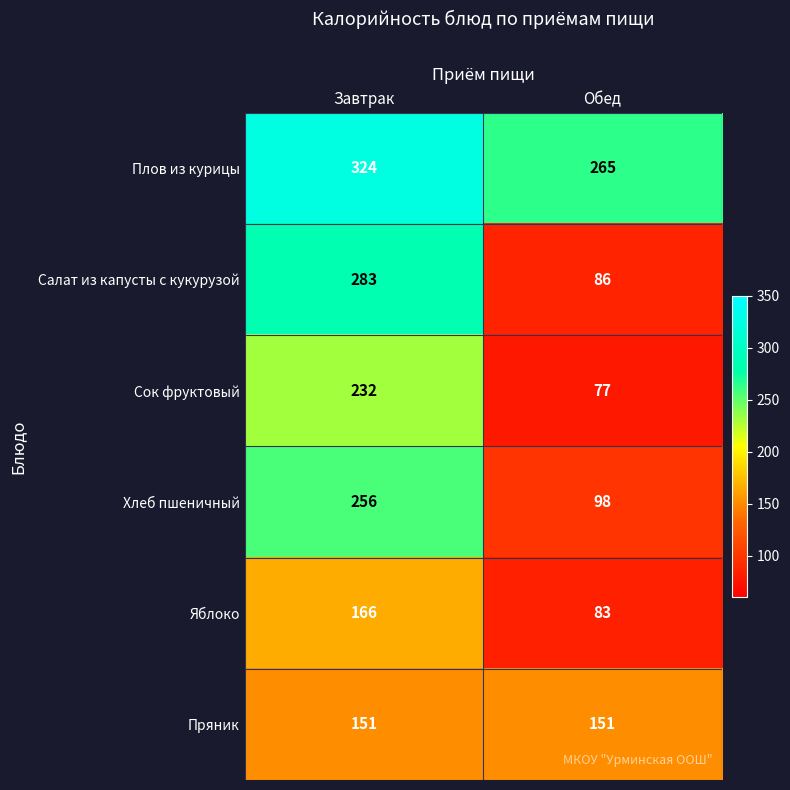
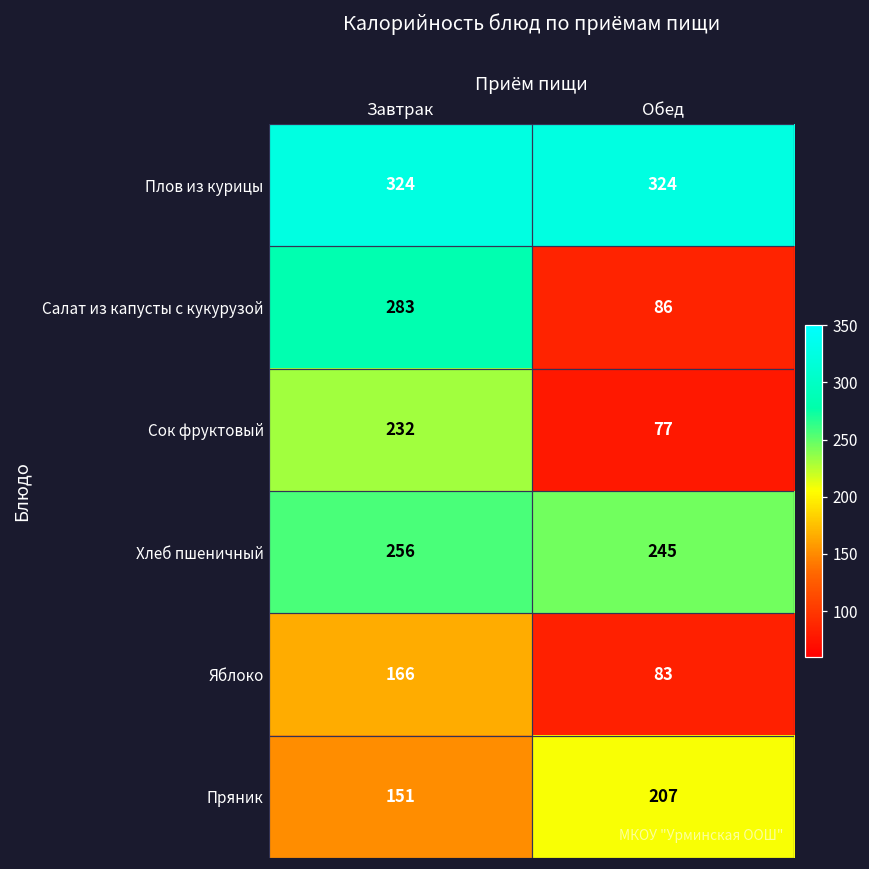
  {
    "Плов из курицы": {
      "Завтрак": 324,
-     "Обед": 265
+     "Обед": 324
    },
    "Салат из капусты с кукурузой": {
      "Завтрак": 283,
      "Обед": 86
    },
    "Сок фруктовый": {
      "Завтрак": 232,
      "Обед": 77
    },
    "Хлеб пшеничный": {
      "Завтрак": 256,
-     "Обед": 98
+     "Обед": 245
    },
    "Яблоко": {
      "Завтрак": 166,
      "Обед": 83
    },
    "Пряник": {
      "Завтрак": 151,
-     "Обед": 151
+     "Обед": 207
    }
  }
